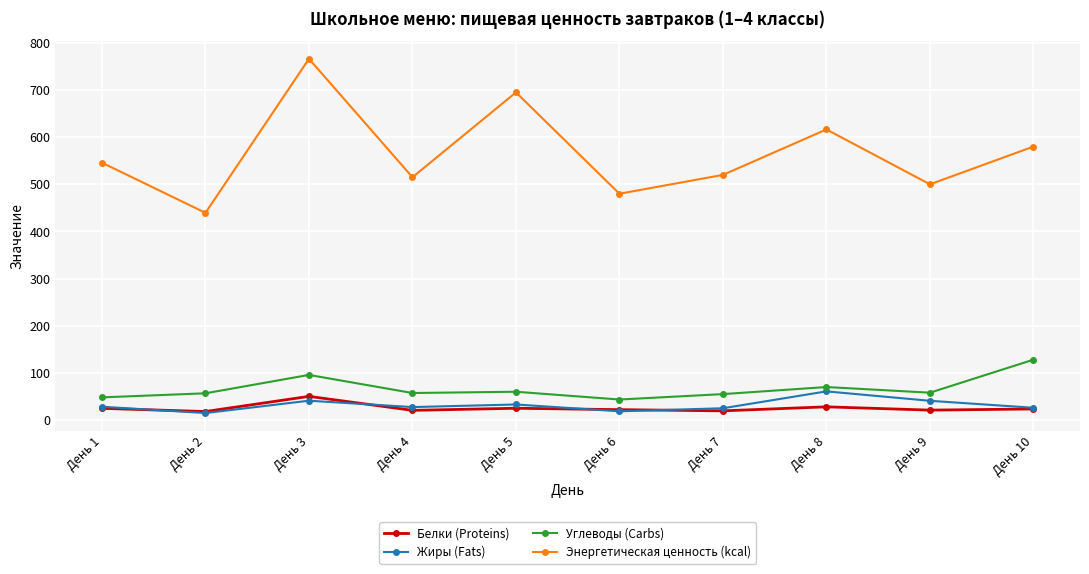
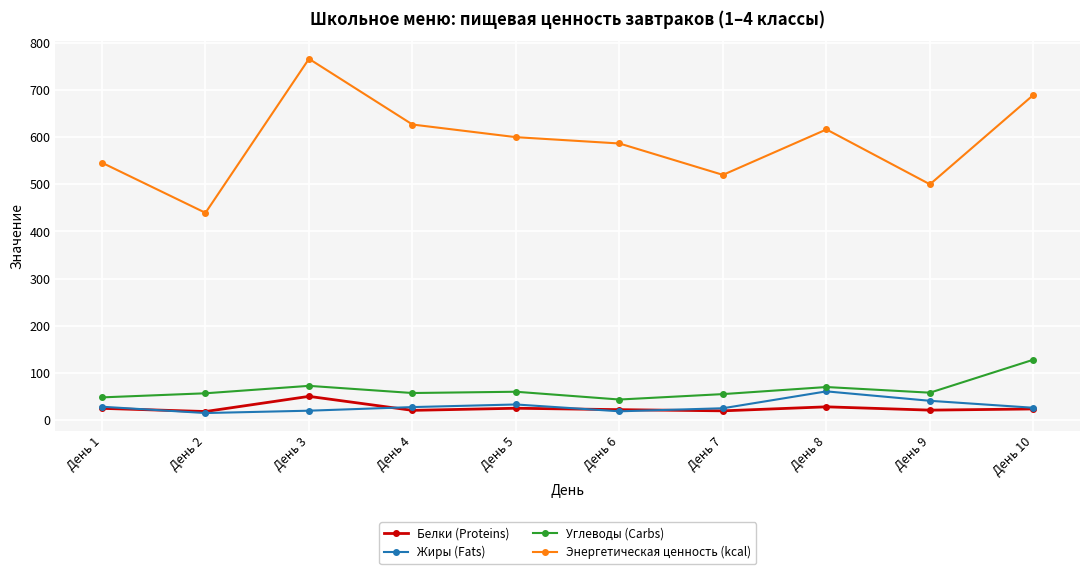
  {
    "Белки (Proteins)": {
      "День 3": 50,
      "День 4": 20,
      "День 5": 30,
      "День 7": 20,
      "День 8": 30,
      "День 9": 20
    },
    "Жиры (Fats)": {
-     "День 3": 40,
+     "День 3": 20,
      "День 4": 30,
      "День 5": 30,
      "День 7": 30,
      "День 8": 60,
      "День 9": 40
    },
    "Углеводы (Carbs)": {
      "День 1": 50,
      "День 2": 60,
-     "День 3": 100,
+     "День 3": 70,
      "День 4": 60,
      "День 5": 60,
      "День 6": 40,
      "День 7": 60,
      "День 8": 70,
      "День 9": 60,
      "День 10": 130
    },
    "Энергетическая ценность (kcal)": {
      "День 1": 550,
      "День 2": 440,
      "День 3": 770,
-     "День 4": 520,
-     "День 5": 700,
-     "День 6": 480,
+     "День 4": 630,
+     "День 5": 600,
+     "День 6": 590,
      "День 7": 520,
      "День 8": 620,
      "День 9": 500,
-     "День 10": 580
+     "День 10": 690
    }
  }
